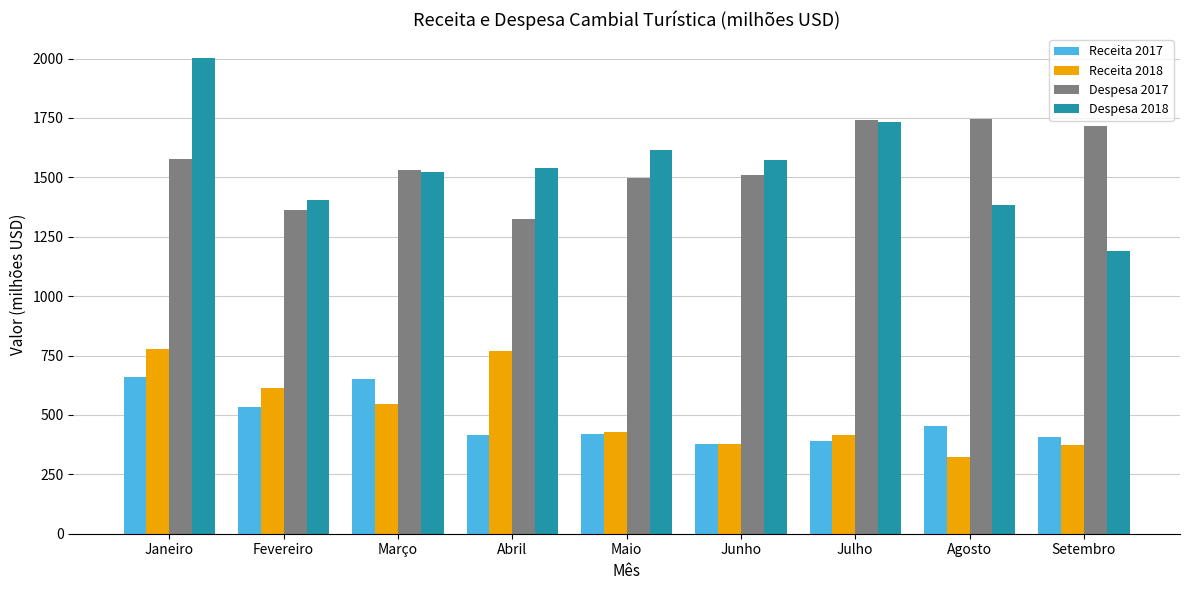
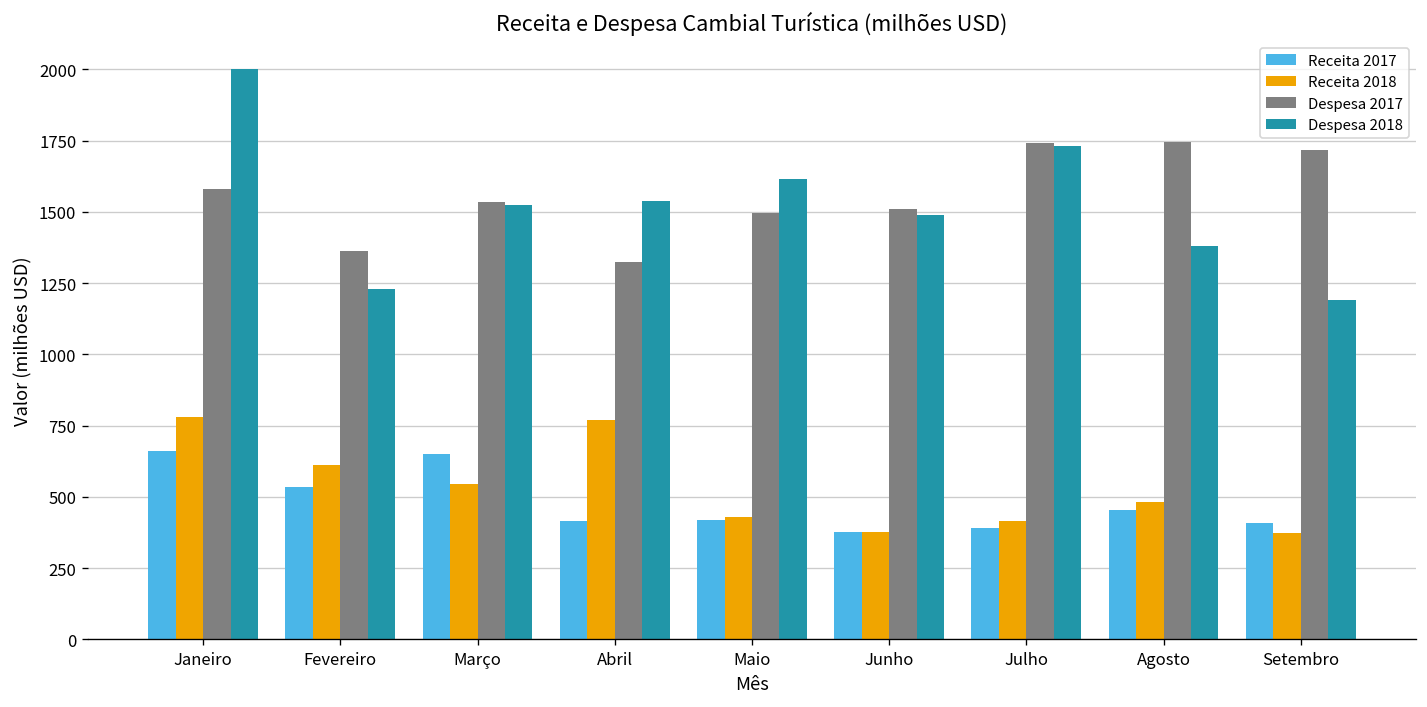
  {
    "Receita 2017": {
      "Janeiro": 660,
      "Fevereiro": 540,
      "Março": 650,
      "Abril": 420,
      "Maio": 420,
      "Junho": 380,
      "Julho": 390,
      "Agosto": 450,
      "Setembro": 410
    },
    "Receita 2018": {
      "Janeiro": 780,
      "Fevereiro": 610,
      "Março": 540,
      "Abril": 770,
      "Maio": 430,
      "Junho": 380,
      "Julho": 420,
-     "Agosto": 320,
+     "Agosto": 480,
      "Setembro": 370
    },
    "Despesa 2017": {
      "Janeiro": 1580,
      "Fevereiro": 1360,
      "Março": 1530,
      "Abril": 1320,
      "Maio": 1500,
      "Junho": 1510,
      "Julho": 1740,
      "Agosto": 1750,
      "Setembro": 1720
    },
    "Despesa 2018": {
      "Janeiro": 2000,
-     "Fevereiro": 1410,
+     "Fevereiro": 1230,
      "Março": 1520,
      "Abril": 1540,
      "Maio": 1620,
-     "Junho": 1570,
+     "Junho": 1490,
      "Julho": 1730,
      "Agosto": 1380,
      "Setembro": 1190
    }
  }
